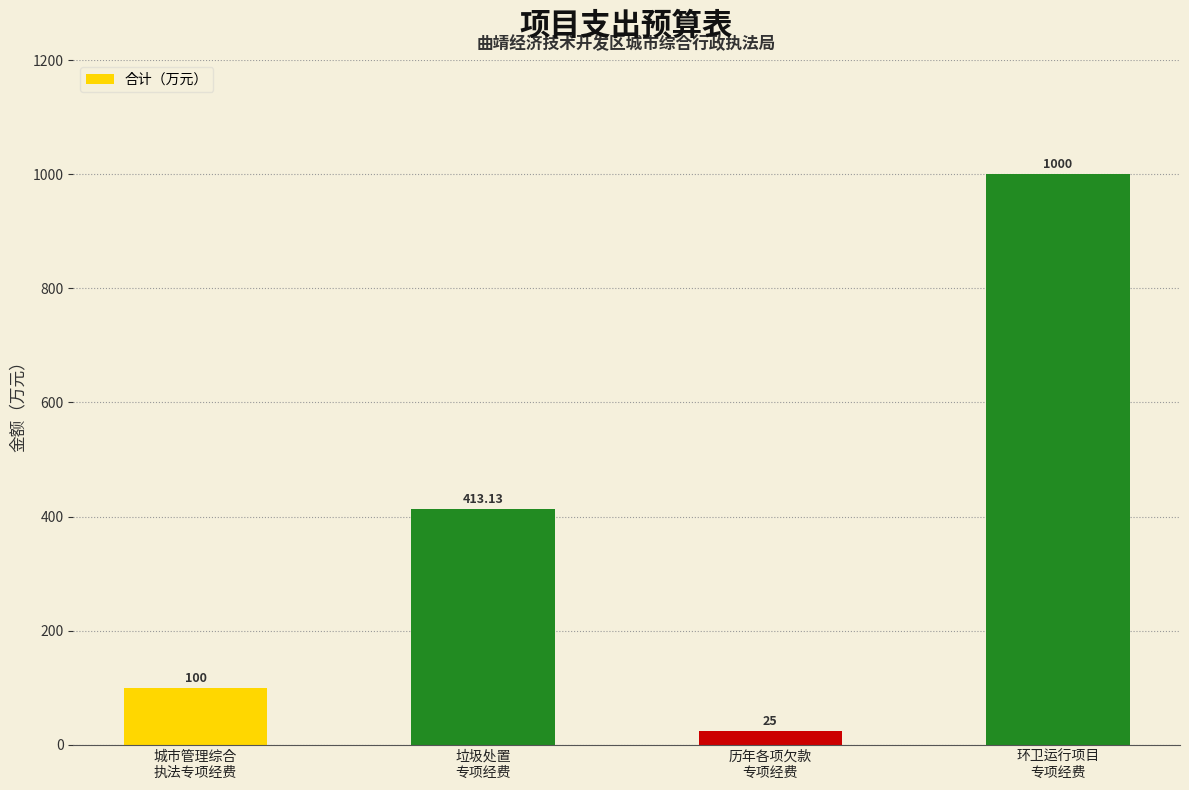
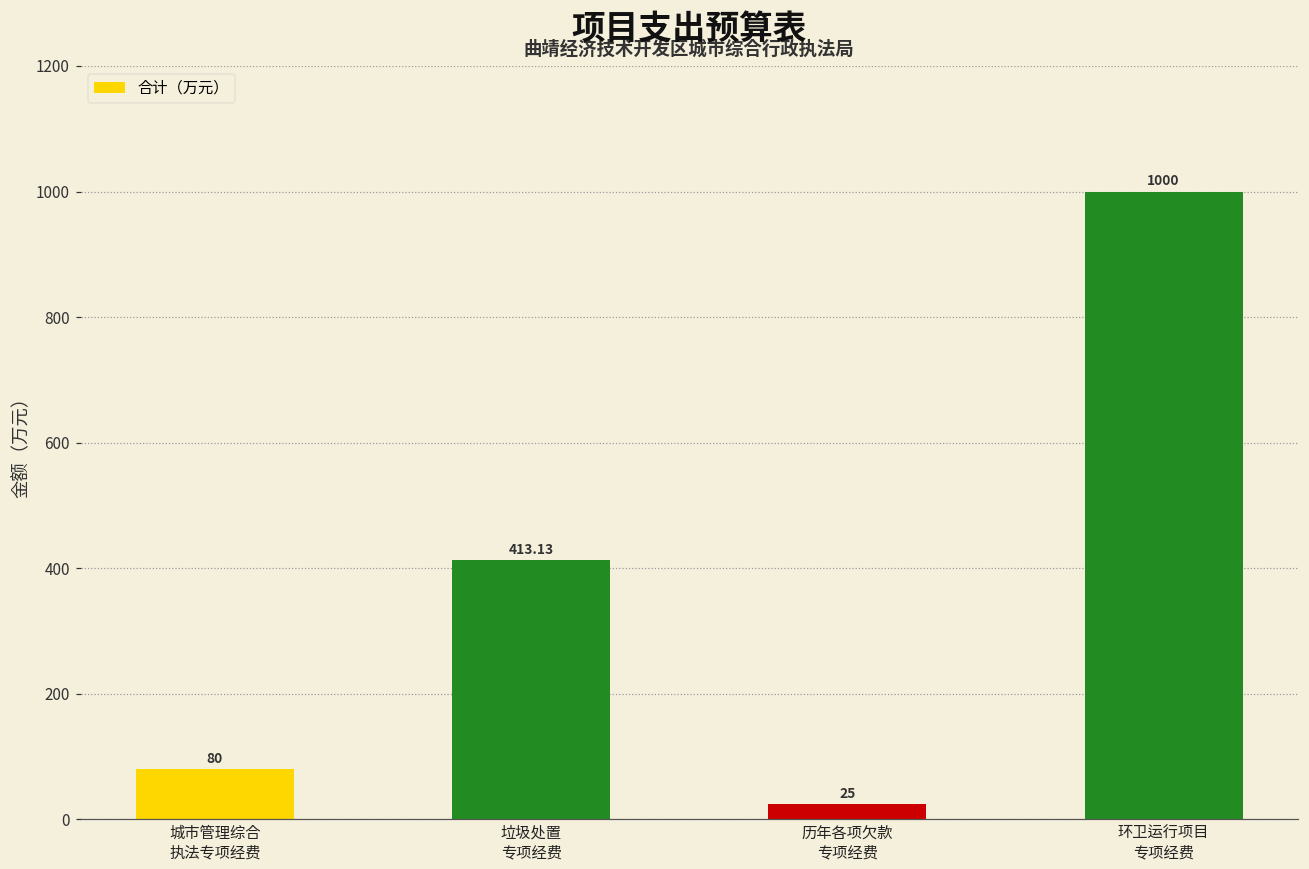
  {
-   "城市管理综合 执法专项经费": 100,
+   "城市管理综合 执法专项经费": 80,
    "垃圾处置 专项经费": 413.13,
    "历年各项欠款 专项经费": 25,
    "环卫运行项目 专项经费": 1000
  }
